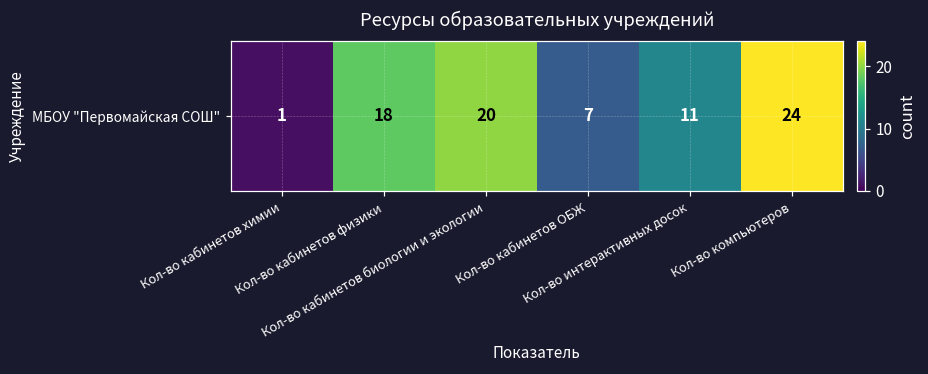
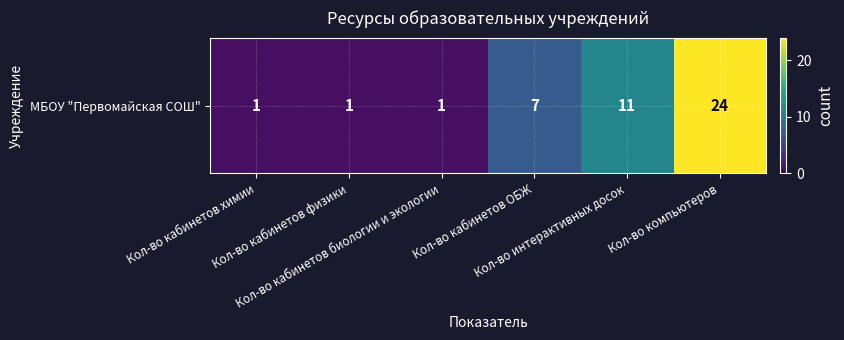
  {
    "МБОУ \"Первомайская СОШ\"": {
      "Кол-во кабинетов химии": 1,
-     "Кол-во кабинетов физики": 18,
-     "Кол-во кабинетов биологии и экологии": 20,
+     "Кол-во кабинетов физики": 1,
+     "Кол-во кабинетов биологии и экологии": 1,
      "Кол-во кабинетов ОБЖ": 7,
      "Кол-во интерактивных досок": 11,
      "Кол-во компьютеров": 24
    }
  }
